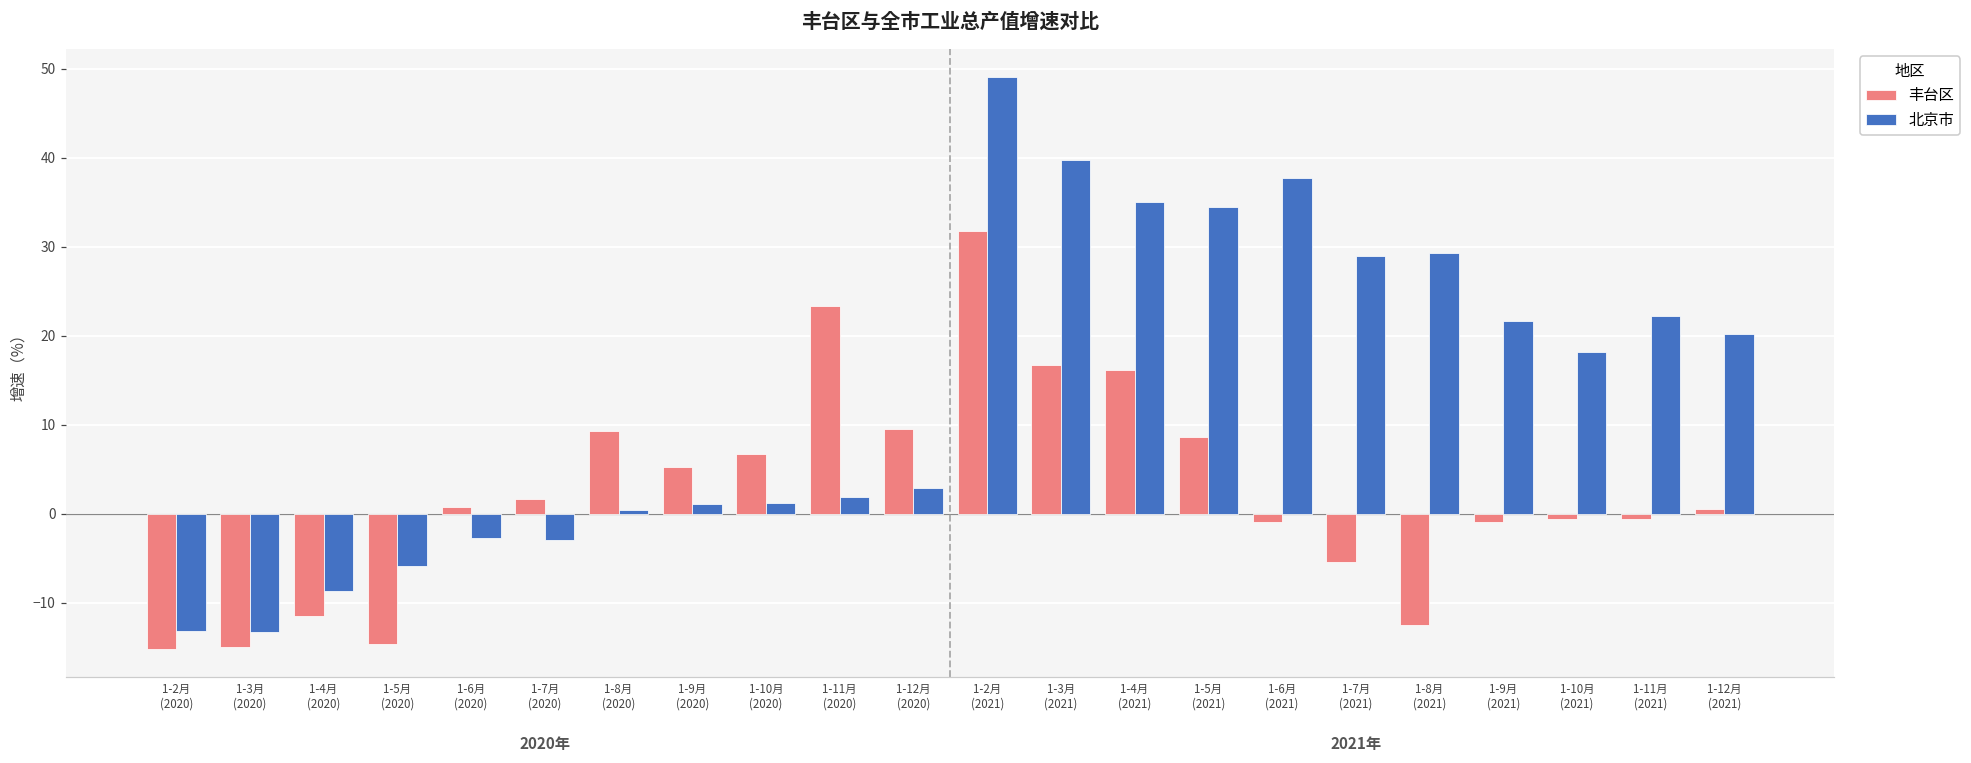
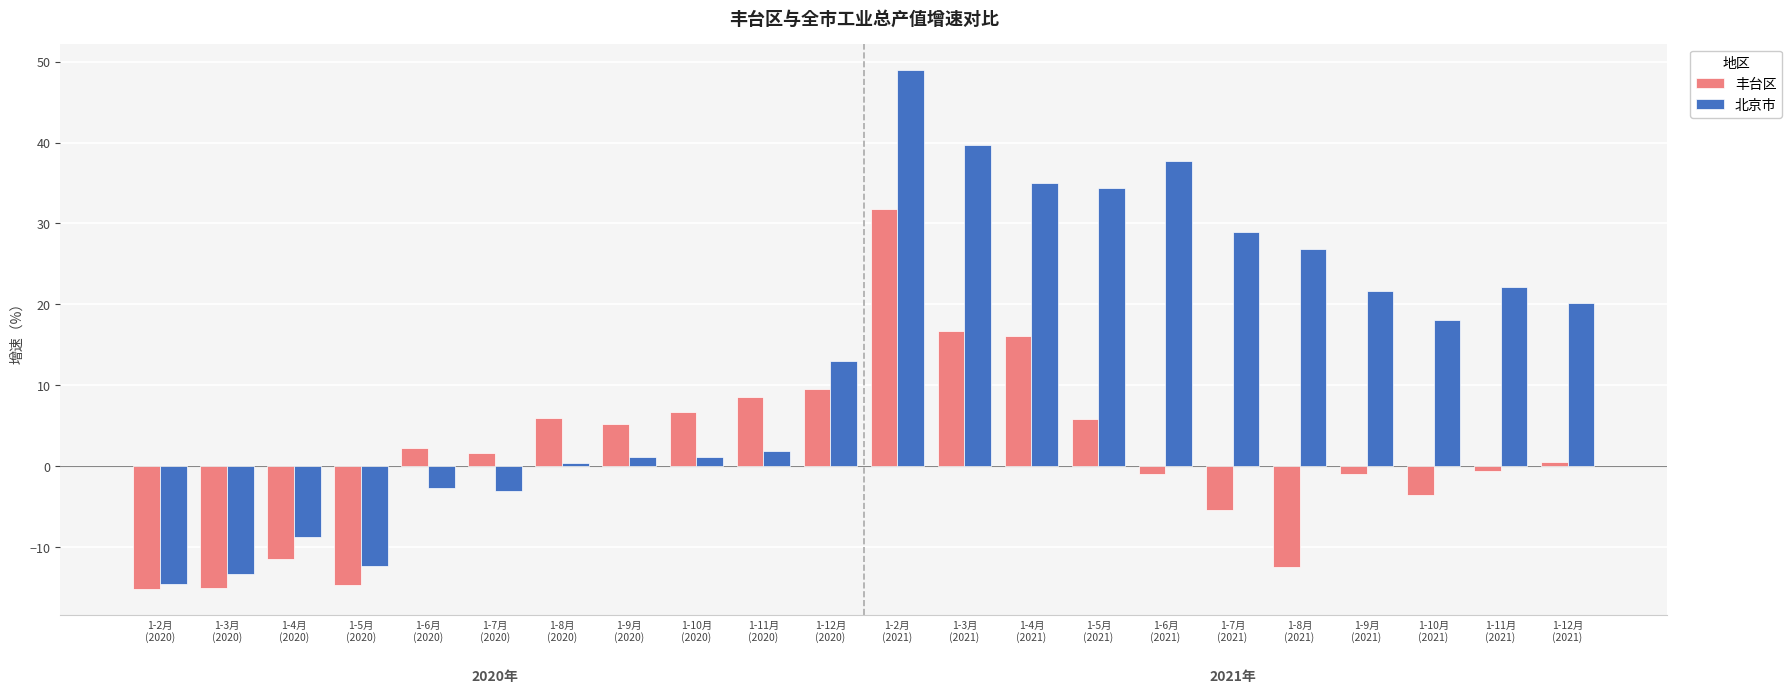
  {
    "丰台区": {
      "1-2月 (2020)": -15,
      "1-3月 (2020)": -15,
      "1-4月 (2020)": -12,
      "1-5月 (2020)": -15,
-     "1-6月 (2020)": 1,
+     "1-6月 (2020)": 2,
      "1-7月 (2020)": 2,
-     "1-8月 (2020)": 9,
+     "1-8月 (2020)": 6,
      "1-9月 (2020)": 5,
      "1-10月 (2020)": 7,
-     "1-11月 (2020)": 23,
+     "1-11月 (2020)": 9,
      "1-12月 (2020)": 10,
      "1-2月 (2021)": 32,
      "1-3月 (2021)": 17,
      "1-4月 (2021)": 16,
-     "1-5月 (2021)": 9,
+     "1-5月 (2021)": 6,
      "1-6月 (2021)": -1,
      "1-7月 (2021)": -5,
      "1-8月 (2021)": -13,
      "1-9月 (2021)": -1,
-     "1-10月 (2021)": -1,
+     "1-10月 (2021)": -4,
      "1-11月 (2021)": -1,
      "1-12月 (2021)": 1
    },
    "北京市": {
-     "1-2月 (2020)": -13,
+     "1-2月 (2020)": -15,
      "1-3月 (2020)": -13,
      "1-4月 (2020)": -9,
-     "1-5月 (2020)": -6,
+     "1-5月 (2020)": -12,
      "1-6月 (2020)": -3,
      "1-7月 (2020)": -3,
      "1-8月 (2020)": 0,
      "1-9月 (2020)": 1,
      "1-10月 (2020)": 1,
      "1-11月 (2020)": 2,
-     "1-12月 (2020)": 3,
+     "1-12月 (2020)": 13,
      "1-2月 (2021)": 49,
      "1-3月 (2021)": 40,
      "1-4月 (2021)": 35,
      "1-5月 (2021)": 34,
      "1-6月 (2021)": 38,
      "1-7月 (2021)": 29,
-     "1-8月 (2021)": 29,
+     "1-8月 (2021)": 27,
      "1-9月 (2021)": 22,
      "1-10月 (2021)": 18,
      "1-11月 (2021)": 22,
      "1-12月 (2021)": 20
    }
  }
